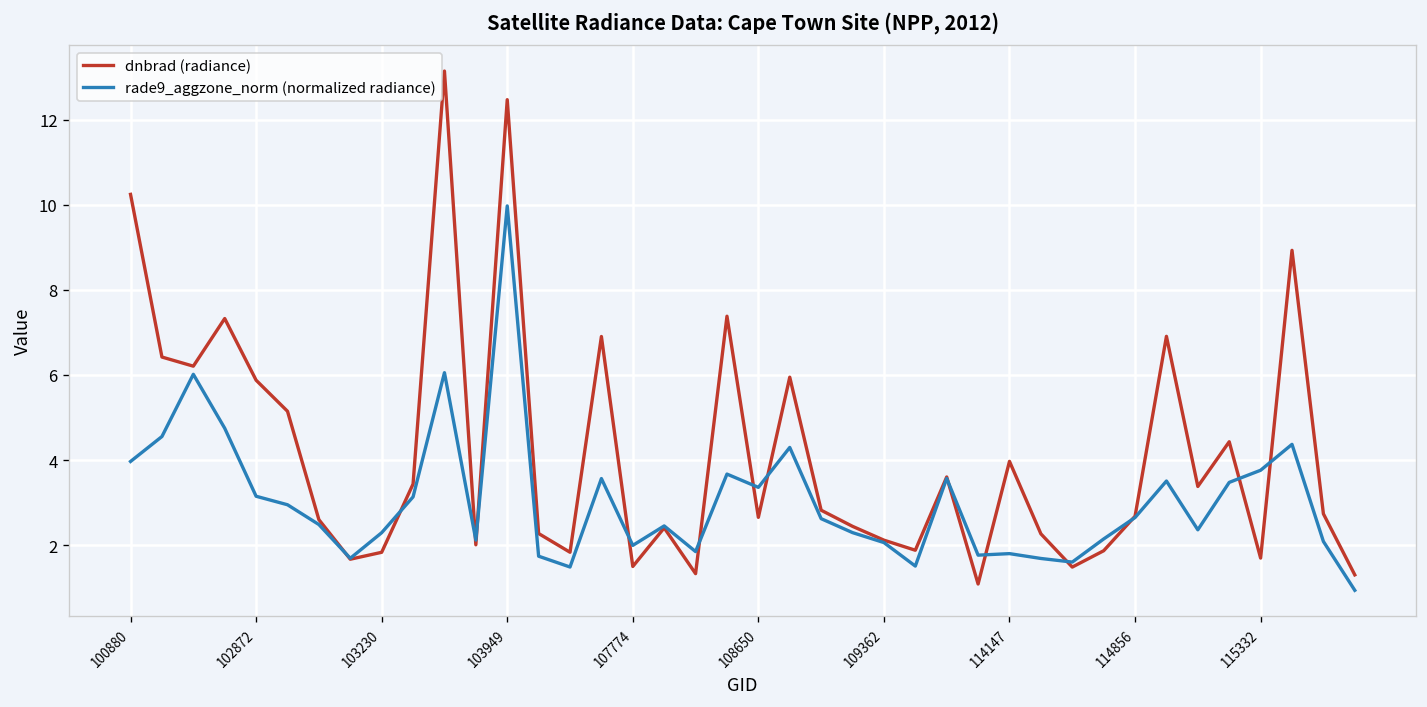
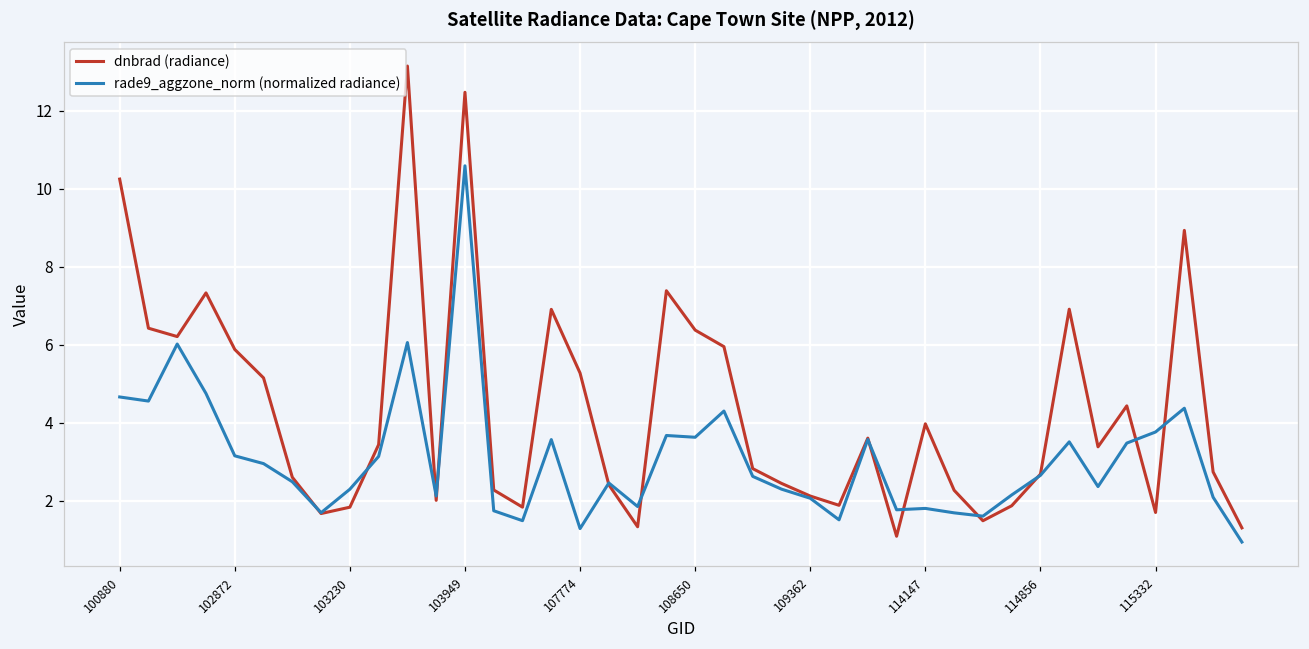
  {
    "dnbrad (radiance)": {
      "100880": 10.2,
      "102872": 5.9,
      "103230": 1.8,
      "103949": 12.5,
-     "107774": 1.5,
-     "108650": 2.7,
+     "107774": 5.3,
+     "108650": 6.4,
      "114147": 4.0,
      "115332": 1.7
    },
    "rade9_aggzone_norm (normalized radiance)": {
-     "100880": 4.0,
+     "100880": 4.7,
      "102872": 3.1,
      "103230": 2.3,
-     "103949": 10.0,
-     "107774": 2.0,
-     "108650": 3.4,
+     "103949": 10.6,
+     "107774": 1.3,
+     "108650": 3.6,
      "114147": 1.8,
      "115332": 3.8
    }
  }
